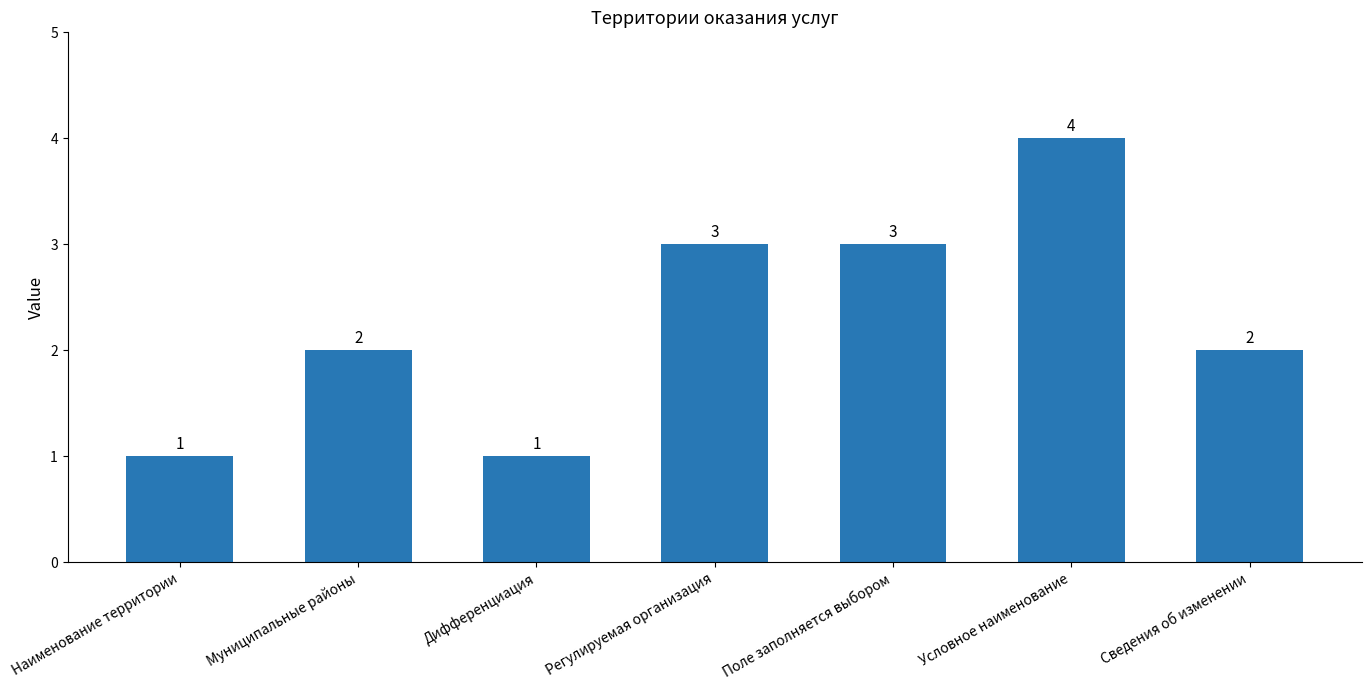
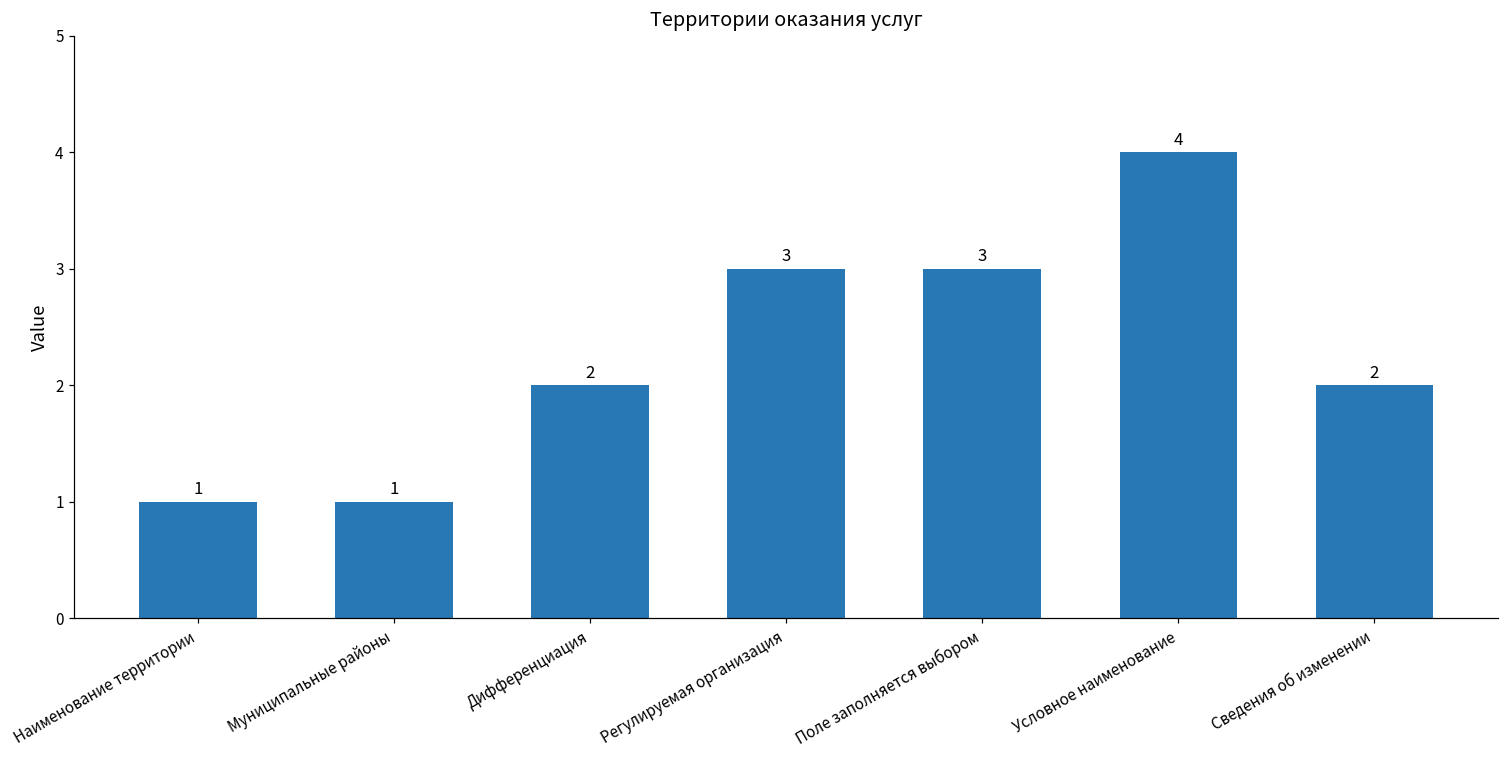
  {
    "Наименование территории": 1,
-   "Муниципальные районы": 2,
-   "Дифференциация": 1,
+   "Муниципальные районы": 1,
+   "Дифференциация": 2,
    "Регулируемая организация": 3,
    "Поле заполняется выбором": 3,
    "Условное наименование": 4,
    "Сведения об изменении": 2
  }
